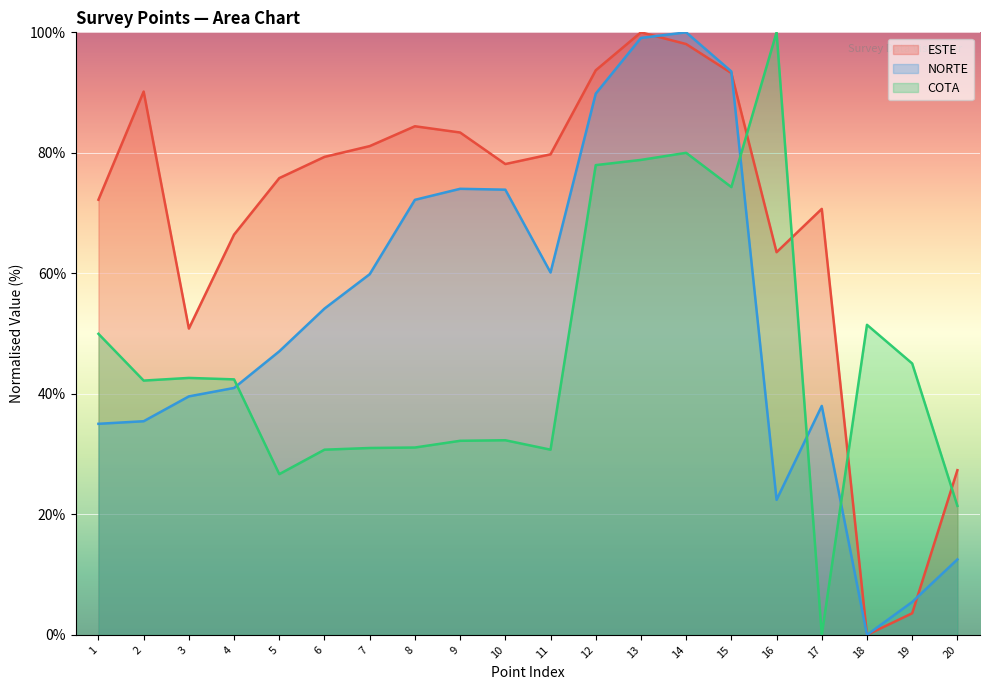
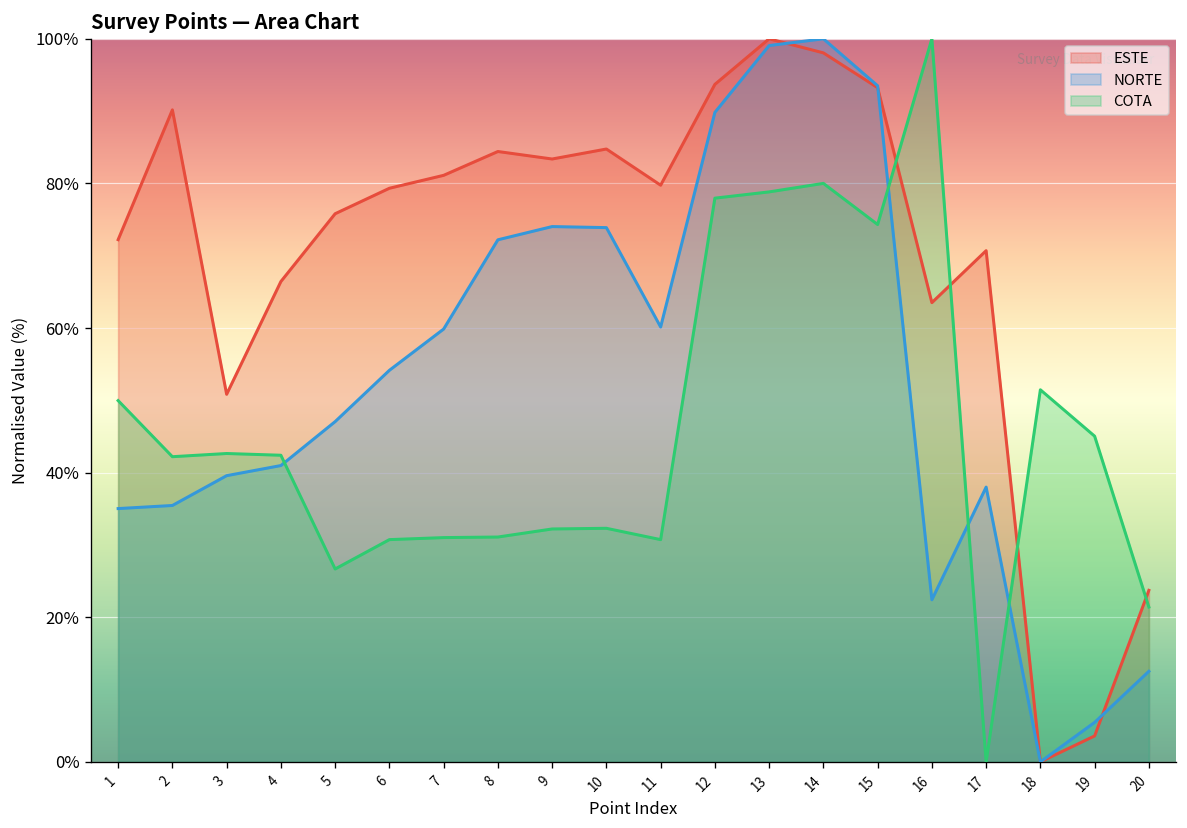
  {
    "ESTE": {
      "1": "72%",
      "2": "90%",
      "3": "51%",
      "4": "66%",
      "5": "76%",
      "6": "79%",
      "7": "81%",
      "8": "84%",
      "9": "83%",
-     "10": "78%",
+     "10": "85%",
      "11": "80%",
      "12": "94%",
      "13": "100%",
      "14": "98%",
      "16": "64%",
      "17": "71%",
      "19": "4%",
-     "20": "27%"
+     "20": "24%"
    }
  }
